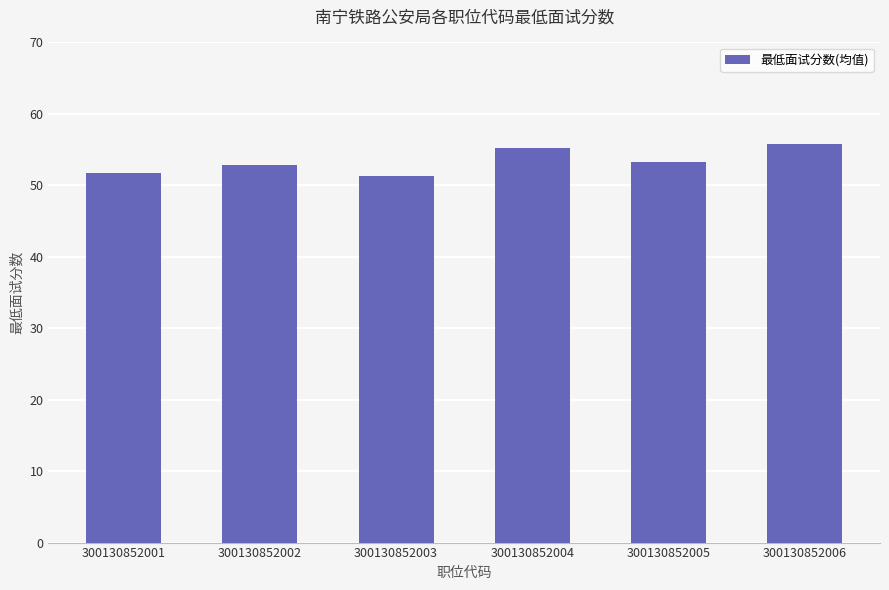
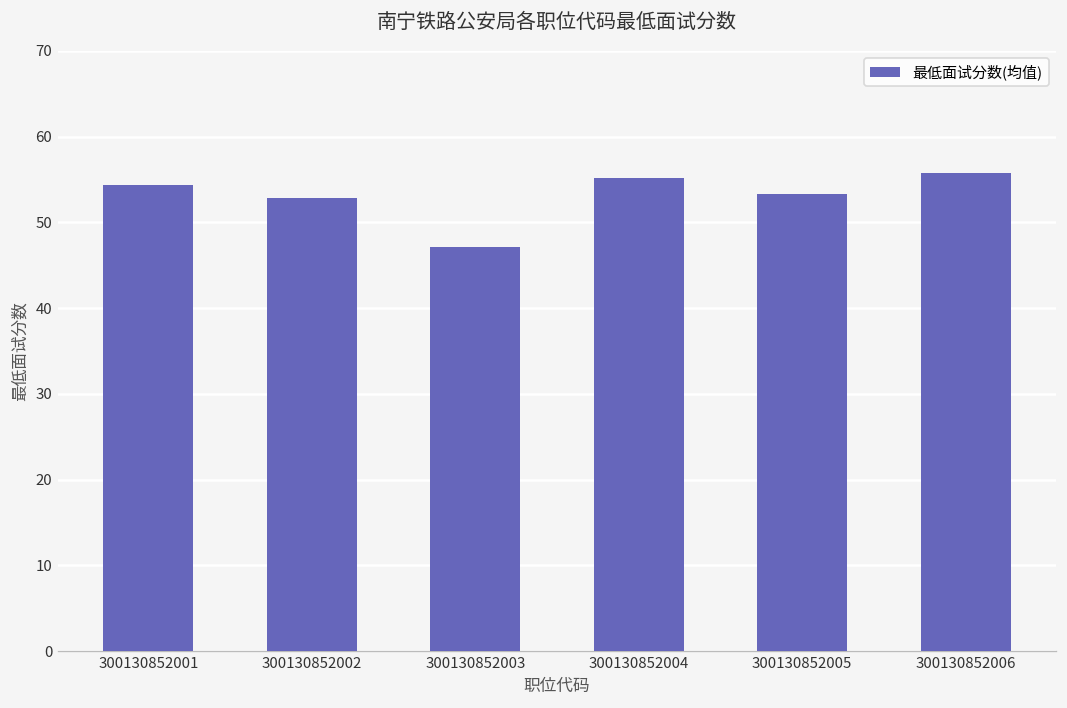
  {
-   "300130852001": 52,
+   "300130852001": 54,
    "300130852002": 53,
-   "300130852003": 51,
+   "300130852003": 47,
    "300130852004": 55,
    "300130852005": 53,
    "300130852006": 56
  }
